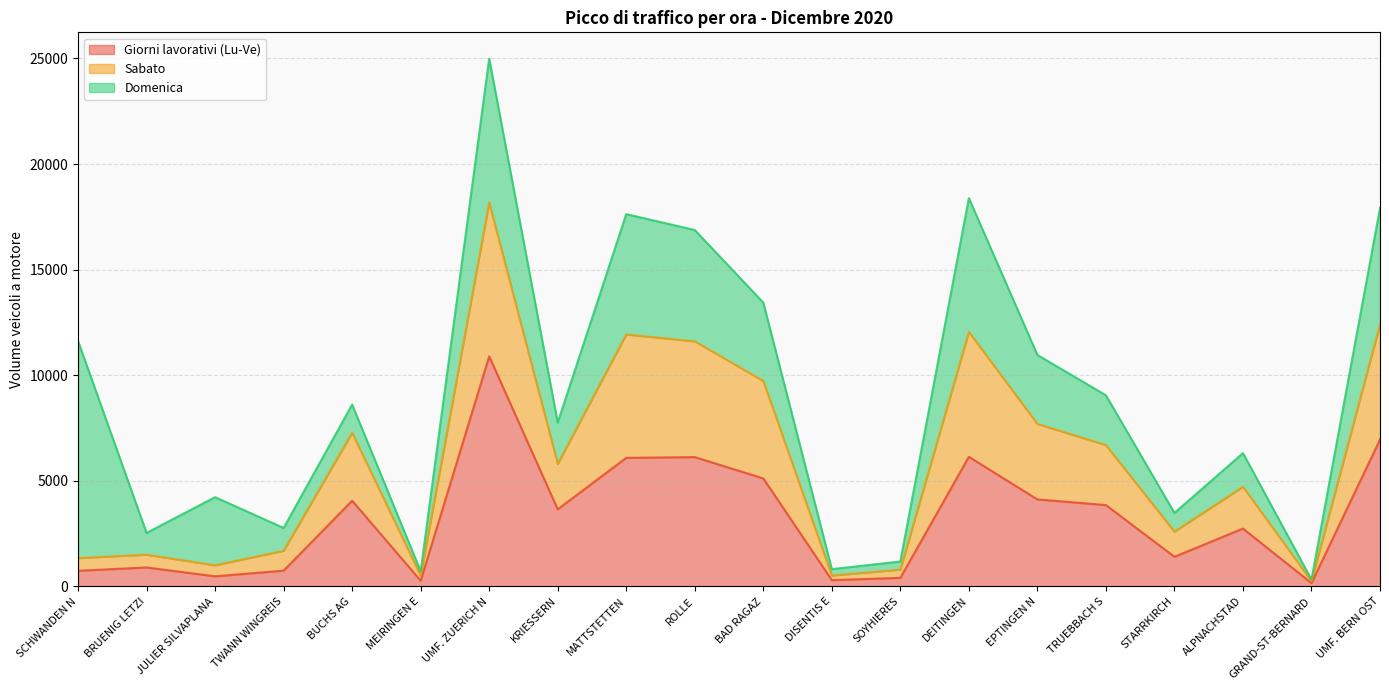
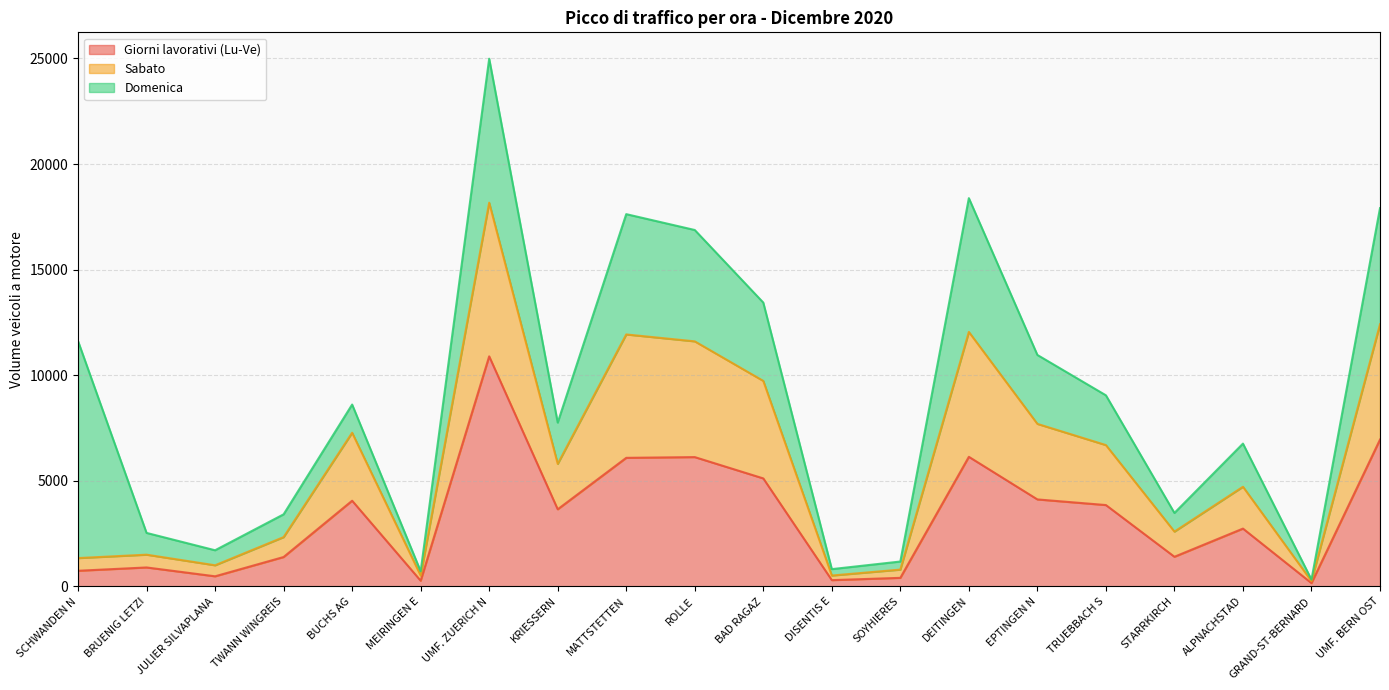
  {
    "Giorni lavorativi (Lu-Ve)": {
      "SCHWANDEN N": 700,
      "BRUENIG LETZI": 900,
      "JULIER SILVAPLANA": 500,
-     "TWANN WINGREIS": 700,
+     "TWANN WINGREIS": 1400,
      "BUCHS AG": 4100,
      "MEIRINGEN E": 300,
      "UMF. ZUERICH N": 10900,
      "KRIESSERN": 3700,
      "MATTSTETTEN": 6100,
      "ROLLE": 6100,
      "BAD RAGAZ": 5100,
      "DISENTIS E": 300,
      "SOYHIERES": 400,
      "DEITINGEN": 6100,
      "EPTINGEN N": 4100,
      "TRUEBBACH S": 3900,
      "STARRKIRCH": 1400,
      "ALPNACHSTAD": 2700,
      "UMF. BERN OST": 7000
    },
    "Sabato": {
      "SCHWANDEN N": 600,
      "BRUENIG LETZI": 600,
      "JULIER SILVAPLANA": 500,
      "TWANN WINGREIS": 900,
      "BUCHS AG": 3200,
      "MEIRINGEN E": 200,
      "UMF. ZUERICH N": 7300,
      "KRIESSERN": 2200,
      "MATTSTETTEN": 5800,
      "ROLLE": 5500,
      "BAD RAGAZ": 4600,
      "DISENTIS E": 200,
      "SOYHIERES": 400,
      "DEITINGEN": 5900,
      "EPTINGEN N": 3600,
      "TRUEBBACH S": 2800,
      "STARRKIRCH": 1200,
      "ALPNACHSTAD": 2000,
      "UMF. BERN OST": 5500
    },
    "Domenica": {
      "SCHWANDEN N": 10300,
      "BRUENIG LETZI": 1000,
-     "JULIER SILVAPLANA": 3200,
+     "JULIER SILVAPLANA": 700,
      "TWANN WINGREIS": 1100,
      "BUCHS AG": 1300,
      "MEIRINGEN E": 200,
      "UMF. ZUERICH N": 6800,
      "KRIESSERN": 2000,
      "MATTSTETTEN": 5700,
      "ROLLE": 5300,
      "BAD RAGAZ": 3700,
      "DISENTIS E": 300,
      "SOYHIERES": 400,
      "DEITINGEN": 6300,
      "EPTINGEN N": 3300,
      "TRUEBBACH S": 2400,
      "STARRKIRCH": 900,
-     "ALPNACHSTAD": 1600,
+     "ALPNACHSTAD": 2000,
      "UMF. BERN OST": 5500
    }
  }
